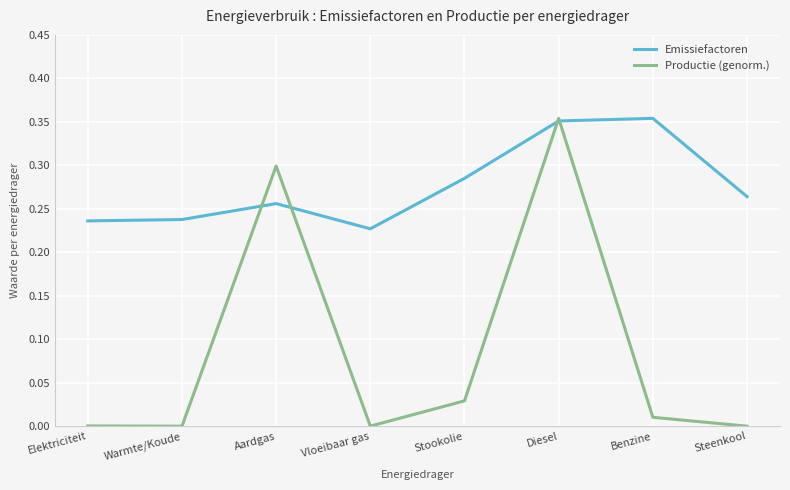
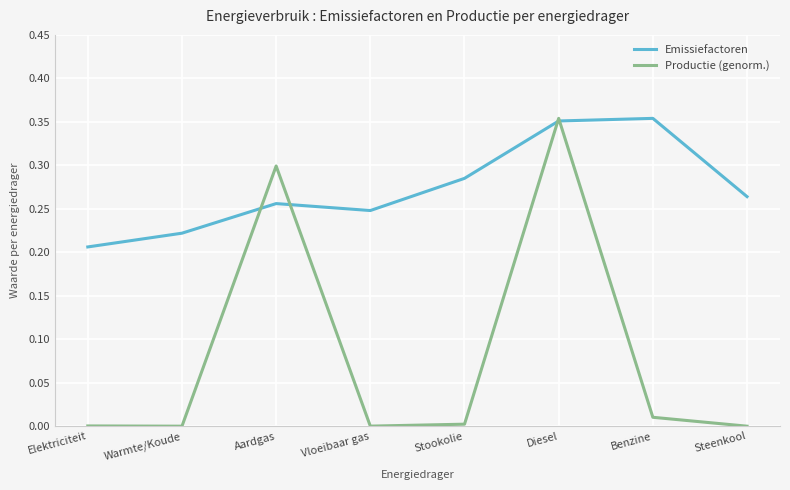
  {
    "Emissiefactoren": {
-     "Elektriciteit": 0.24,
-     "Warmte/Koude": 0.24,
+     "Elektriciteit": 0.21,
+     "Warmte/Koude": 0.22,
      "Aardgas": 0.26,
-     "Vloeibaar gas": 0.23,
+     "Vloeibaar gas": 0.25,
      "Stookolie": 0.29,
      "Diesel": 0.35,
      "Benzine": 0.35,
      "Steenkool": 0.26
    },
    "Productie (genorm.)": {
      "Elektriciteit": 0.00,
      "Warmte/Koude": 0.00,
      "Aardgas": 0.30,
      "Vloeibaar gas": 0.00,
-     "Stookolie": 0.03,
+     "Stookolie": 0.00,
      "Diesel": 0.35,
      "Benzine": 0.01,
      "Steenkool": 0.00
    }
  }
